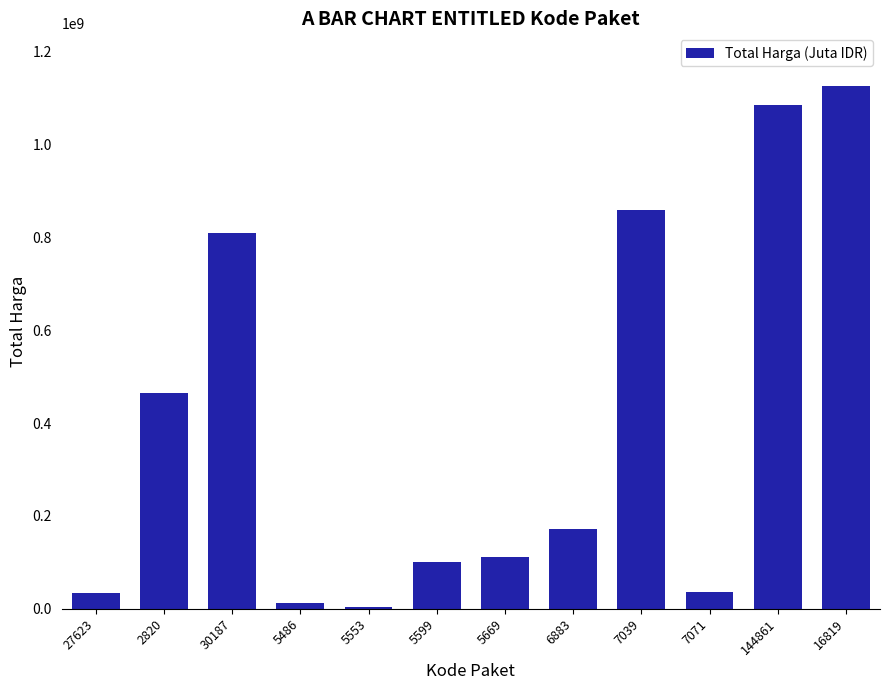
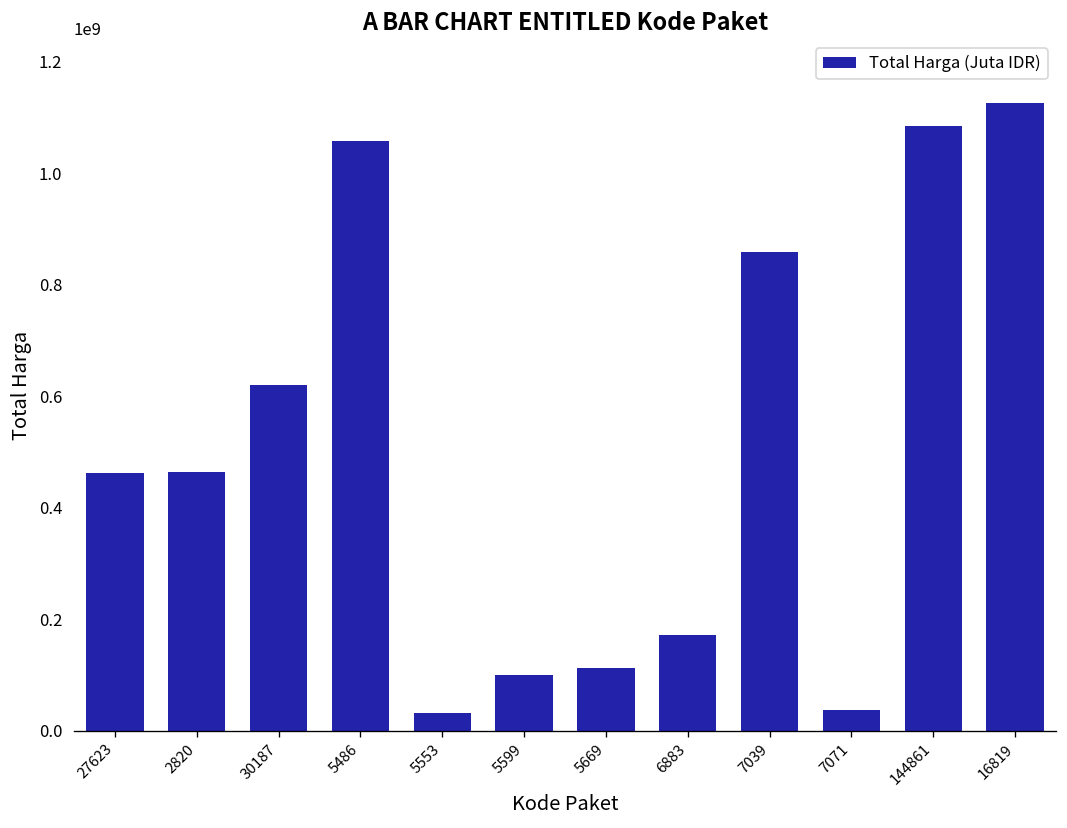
  {
-   "27623": 30000000,
+   "27623": 460000000,
    "2820": 460000000,
-   "30187": 810000000,
-   "5486": 10000000,
-   "5553": 0,
+   "30187": 620000000,
+   "5486": 1060000000,
+   "5553": 30000000,
    "5599": 100000000,
    "5669": 110000000,
    "6883": 170000000,
    "7039": 860000000,
    "7071": 40000000,
    "144861": 1090000000,
    "16819": 1130000000
  }
